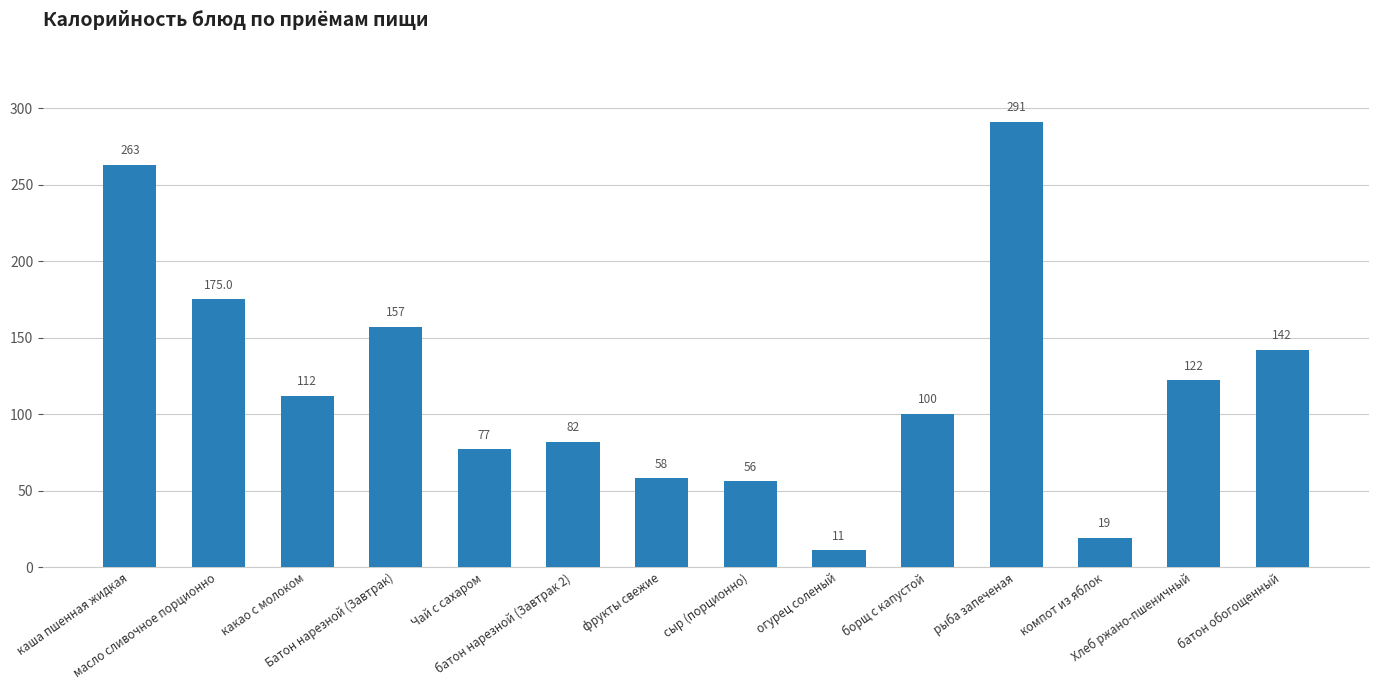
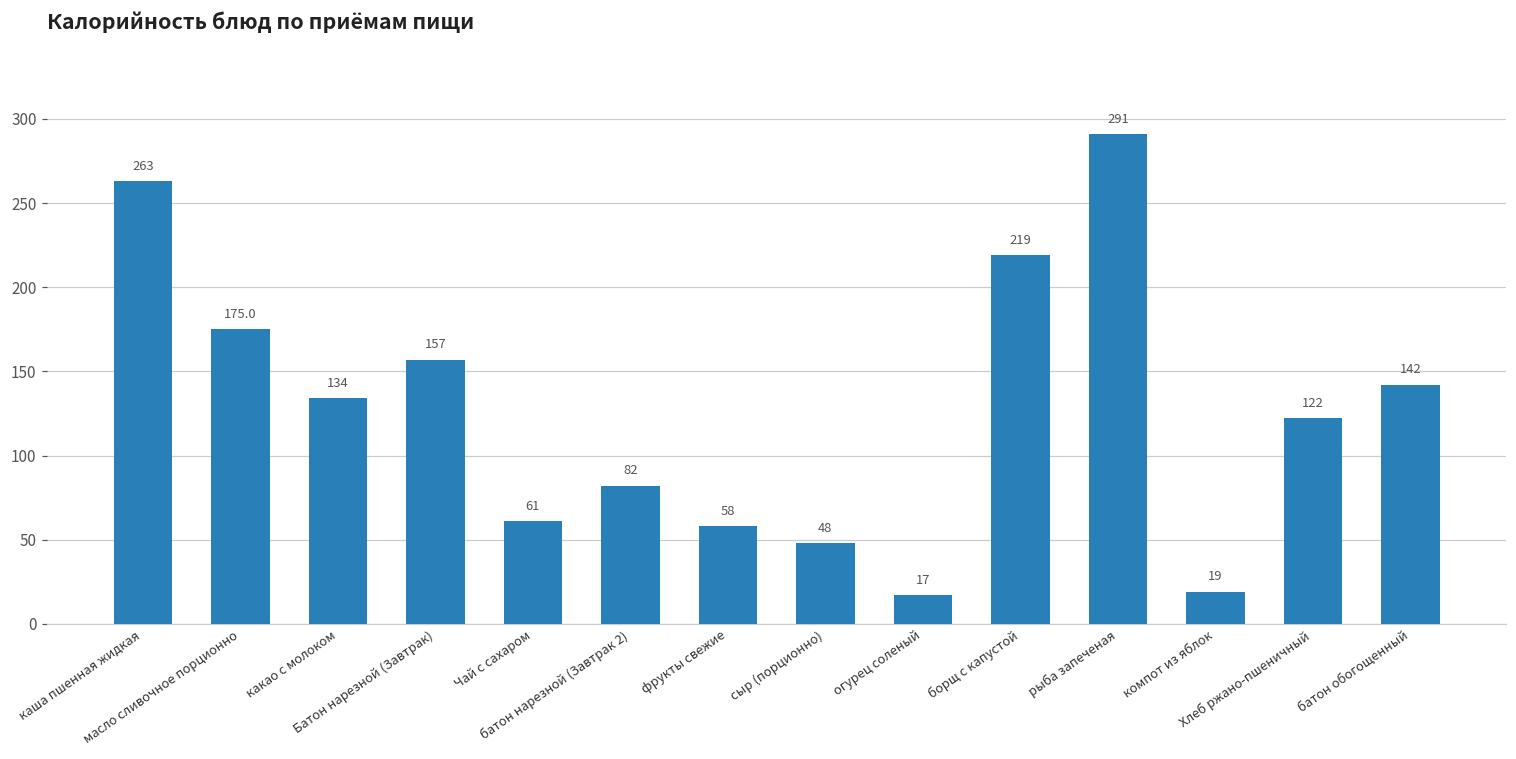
  {
    "каша пшенная жидкая": 263,
    "масло сливочное порционно": 175.0,
-   "какао с молоком": 112,
+   "какао с молоком": 134,
    "Батон нарезной (Завтрак)": 157,
-   "Чай с сахаром": 77,
+   "Чай с сахаром": 61,
    "батон нарезной (Завтрак 2)": 82,
    "фрукты свежие": 58,
-   "сыр (порционно)": 56,
-   "огурец соленый": 11,
-   "борщ с капустой": 100,
+   "сыр (порционно)": 48,
+   "огурец соленый": 17,
+   "борщ с капустой": 219,
    "рыба запеченая": 291,
    "компот из яблок": 19,
    "Хлеб ржано-пшеничный": 122,
    "батон обогощенный": 142
  }
